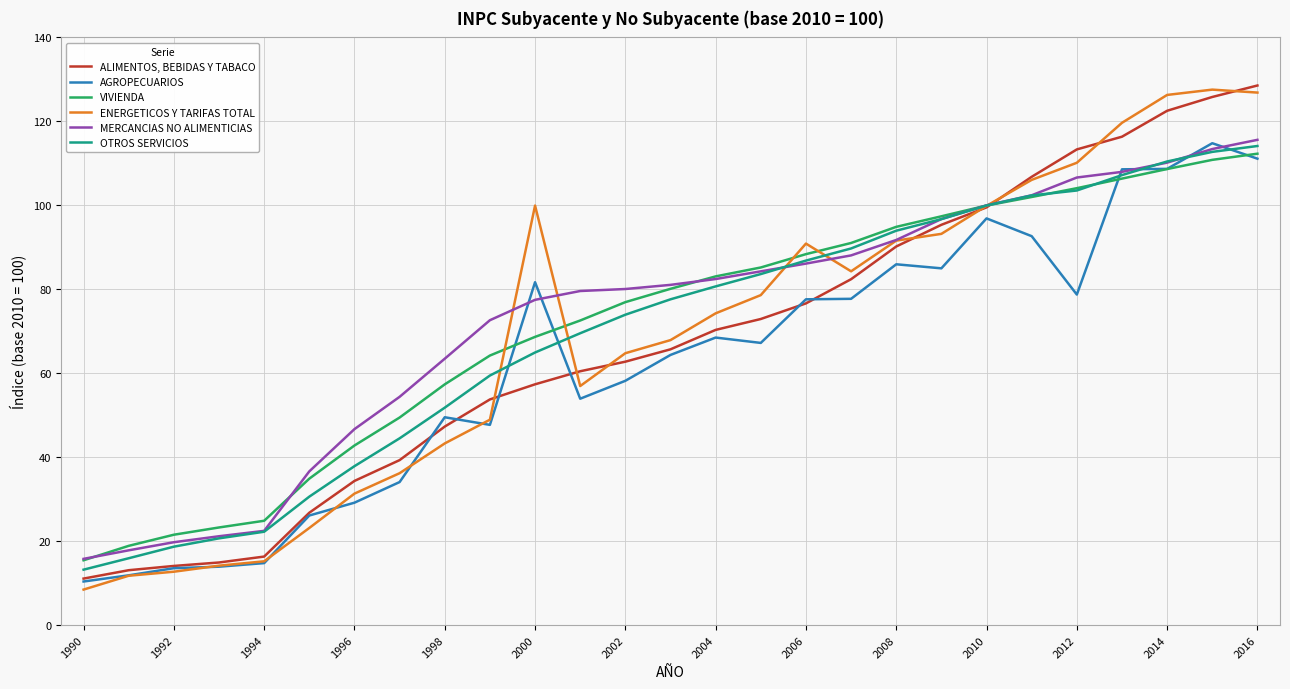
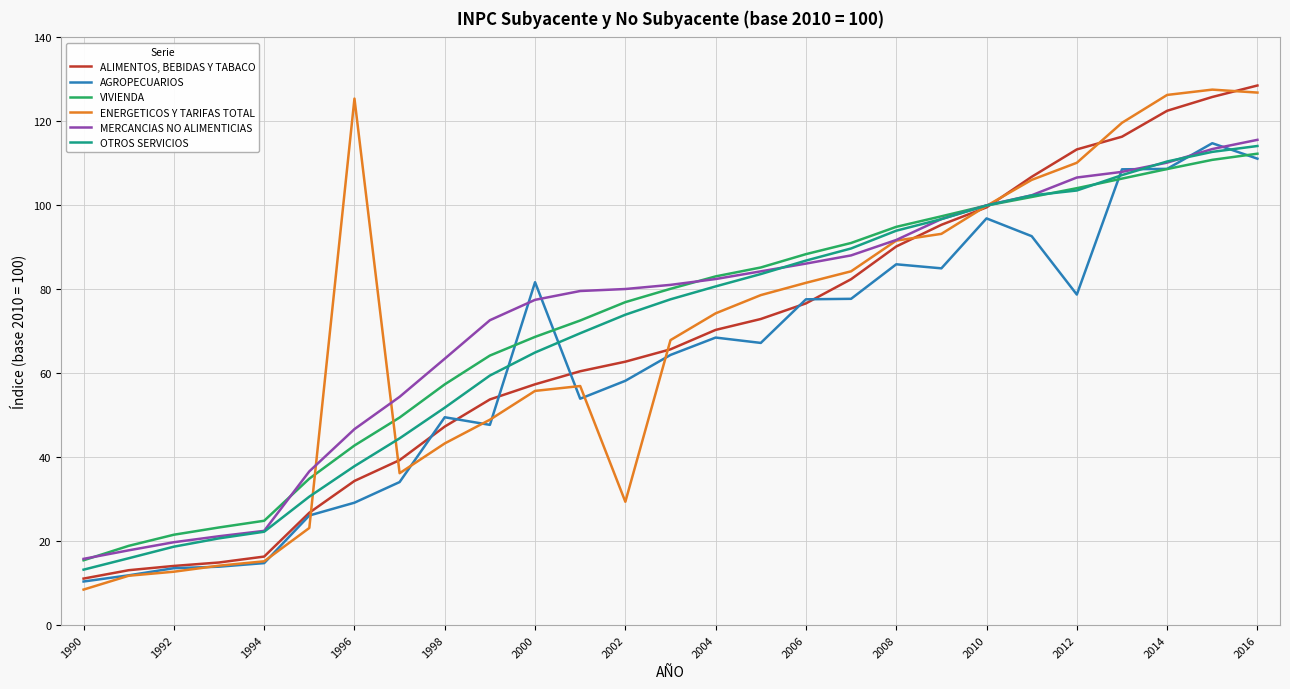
  {
    "ALIMENTOS, BEBIDAS Y TABACO": {
      "1990": 11,
      "1994": 16,
      "1996": 34,
      "1998": 47,
      "2000": 57,
      "2002": 63,
      "2004": 70,
      "2006": 77,
      "2008": 90,
      "2012": 113,
      "2014": 123,
      "2016": 129
    },
    "AGROPECUARIOS": {
      "1990": 10,
      "1996": 29,
      "1998": 50,
      "2000": 82,
      "2002": 58,
      "2004": 68,
      "2006": 78,
      "2008": 86,
      "2010": 97,
      "2012": 79,
      "2016": 111
    },
    "ENERGETICOS Y TARIFAS TOTAL": {
      "1990": 8,
      "1992": 13,
-     "1996": 31,
+     "1996": 125,
      "1998": 43,
-     "2000": 100,
-     "2002": 65,
+     "2000": 56,
+     "2002": 29,
      "2004": 74,
-     "2006": 91,
+     "2006": 82,
      "2012": 110,
      "2014": 126,
      "2016": 127
    },
    "MERCANCIAS NO ALIMENTICIAS": {
      "1992": 20,
      "1996": 47,
      "1998": 63,
      "2000": 77,
      "2002": 80,
      "2004": 82,
      "2006": 86,
      "2012": 107,
      "2016": 116
    }
  }
